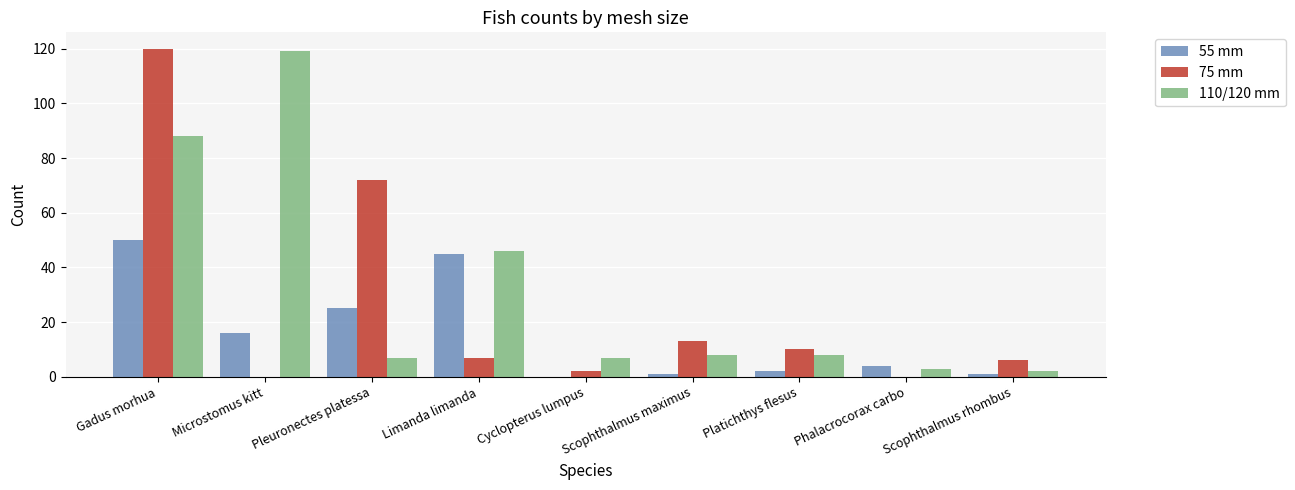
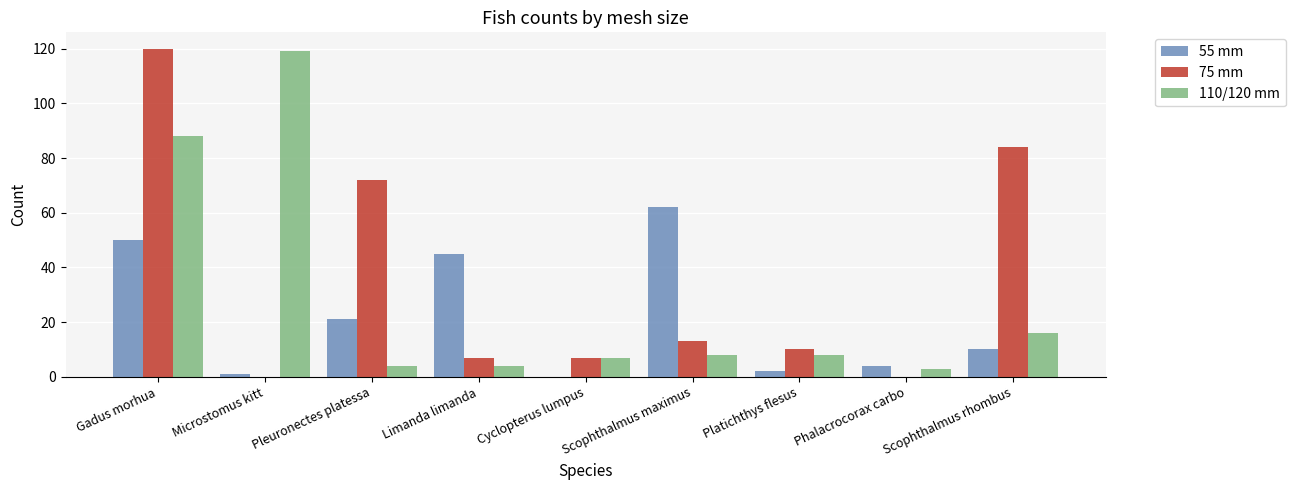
  {
    "55 mm": {
      "Gadus morhua": 50,
-     "Microstomus kitt": 16,
-     "Pleuronectes platessa": 25,
+     "Microstomus kitt": 1,
+     "Pleuronectes platessa": 21,
      "Limanda limanda": 45,
      "Cyclopterus lumpus": 0,
-     "Scophthalmus maximus": 1,
+     "Scophthalmus maximus": 62,
      "Platichthys flesus": 2,
      "Phalacrocorax carbo": 4,
-     "Scophthalmus rhombus": 1
+     "Scophthalmus rhombus": 10
    },
    "75 mm": {
      "Gadus morhua": 120,
      "Microstomus kitt": 0,
      "Pleuronectes platessa": 72,
      "Limanda limanda": 7,
-     "Cyclopterus lumpus": 2,
+     "Cyclopterus lumpus": 7,
      "Scophthalmus maximus": 13,
      "Platichthys flesus": 10,
      "Phalacrocorax carbo": 0,
-     "Scophthalmus rhombus": 6
+     "Scophthalmus rhombus": 84
    },
    "110/120 mm": {
      "Gadus morhua": 88,
      "Microstomus kitt": 119,
-     "Pleuronectes platessa": 7,
-     "Limanda limanda": 46,
+     "Pleuronectes platessa": 4,
+     "Limanda limanda": 4,
      "Cyclopterus lumpus": 7,
      "Scophthalmus maximus": 8,
      "Platichthys flesus": 8,
      "Phalacrocorax carbo": 3,
-     "Scophthalmus rhombus": 2
+     "Scophthalmus rhombus": 16
    }
  }
